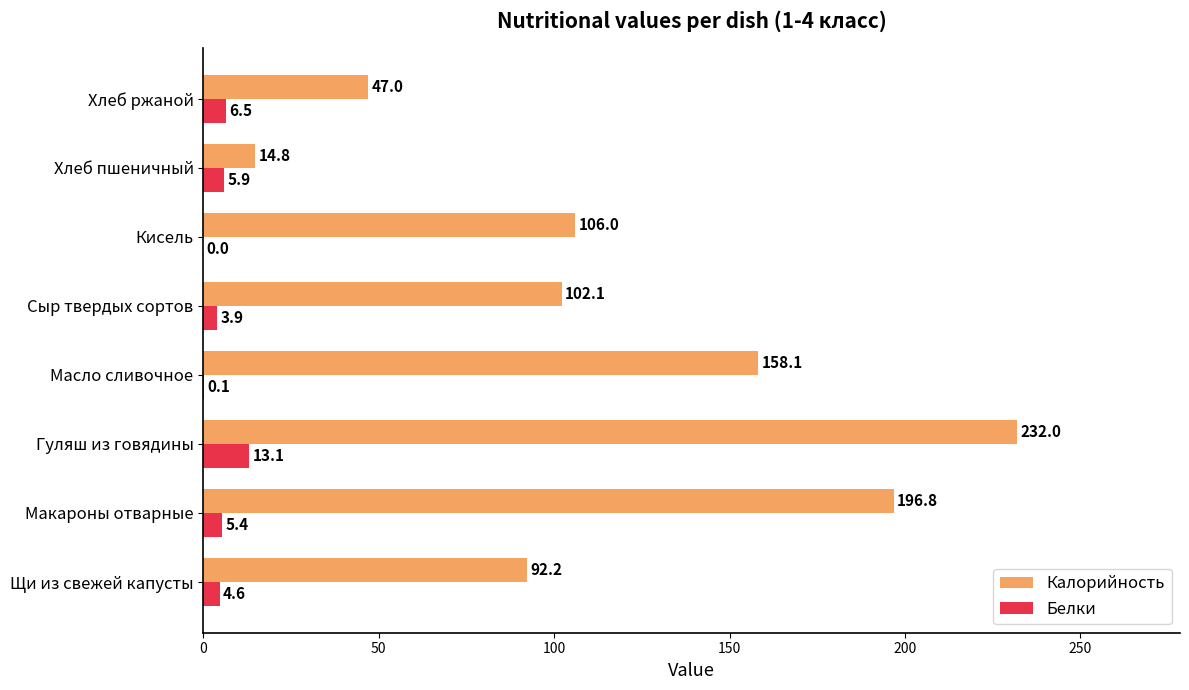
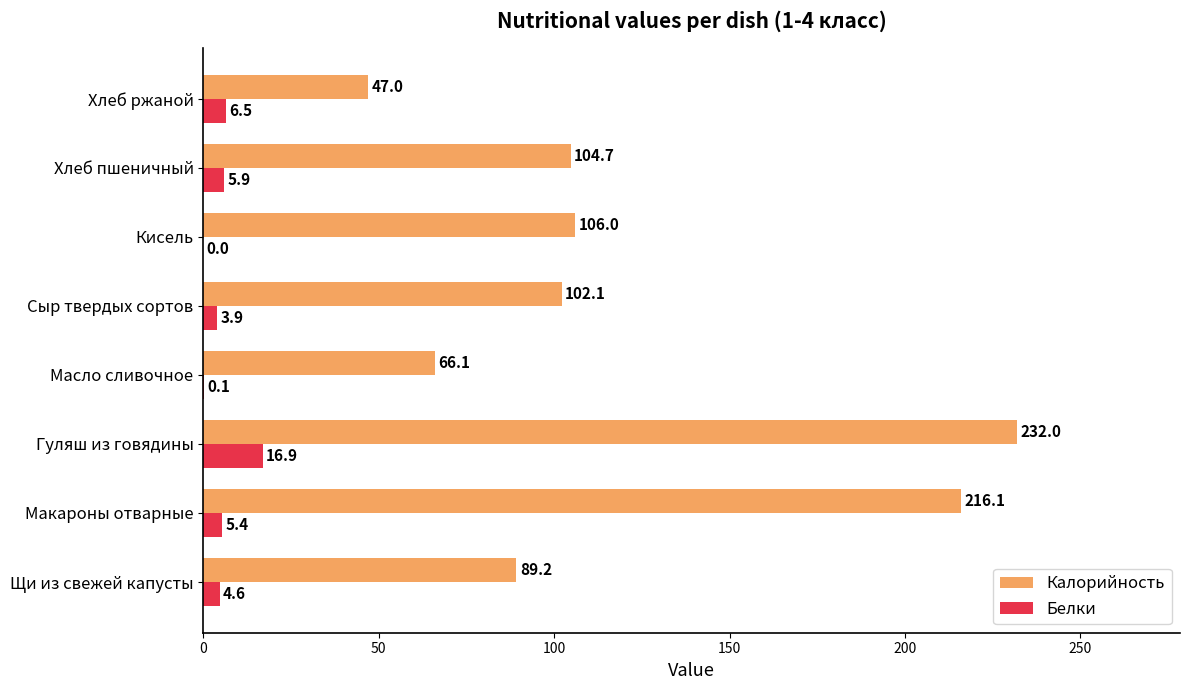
  {
    "Калорийность": {
      "Хлеб ржаной": 47.0,
-     "Хлеб пшеничный": 14.8,
+     "Хлеб пшеничный": 104.7,
      "Кисель": 106.0,
      "Сыр твердых сортов": 102.1,
-     "Масло сливочное": 158.1,
+     "Масло сливочное": 66.1,
      "Гуляш из говядины": 232.0,
-     "Макароны отварные": 196.8,
-     "Щи из свежей капусты": 92.2
+     "Макароны отварные": 216.1,
+     "Щи из свежей капусты": 89.2
    },
    "Белки": {
      "Хлеб ржаной": 6.5,
      "Хлеб пшеничный": 5.9,
      "Кисель": 0.0,
      "Сыр твердых сортов": 3.9,
      "Масло сливочное": 0.1,
-     "Гуляш из говядины": 13.1,
+     "Гуляш из говядины": 16.9,
      "Макароны отварные": 5.4,
      "Щи из свежей капусты": 4.6
    }
  }
